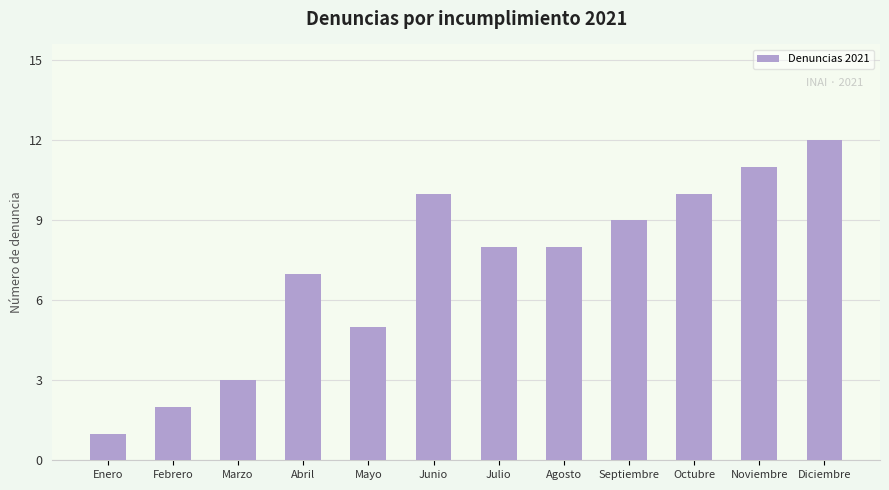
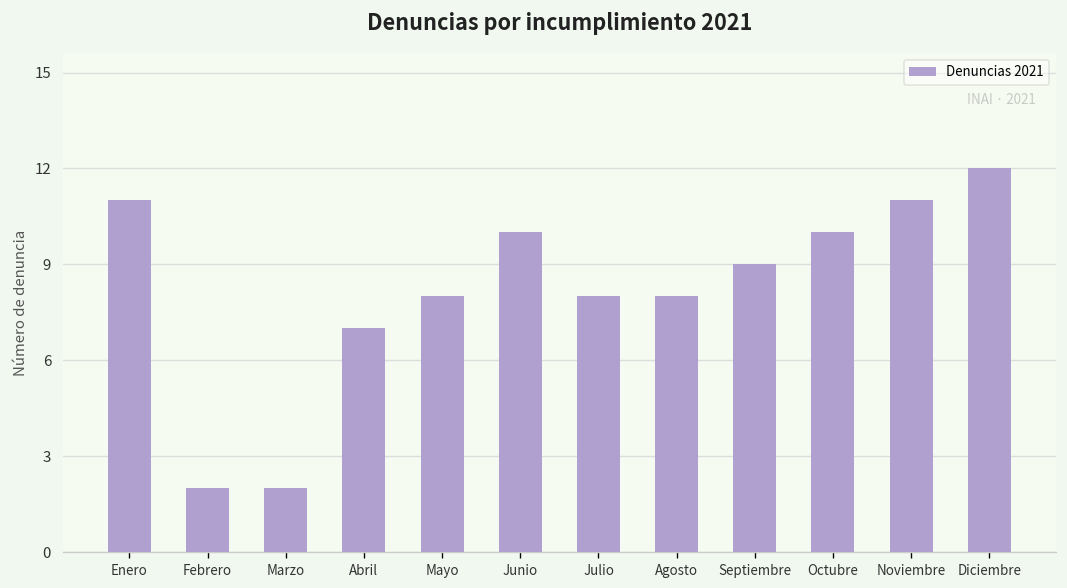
  {
-   "Enero": 1,
+   "Enero": 11,
    "Febrero": 2,
-   "Marzo": 3,
+   "Marzo": 2,
    "Abril": 7,
-   "Mayo": 5,
+   "Mayo": 8,
    "Junio": 10,
    "Julio": 8,
    "Agosto": 8,
    "Septiembre": 9,
    "Octubre": 10,
    "Noviembre": 11,
    "Diciembre": 12
  }
